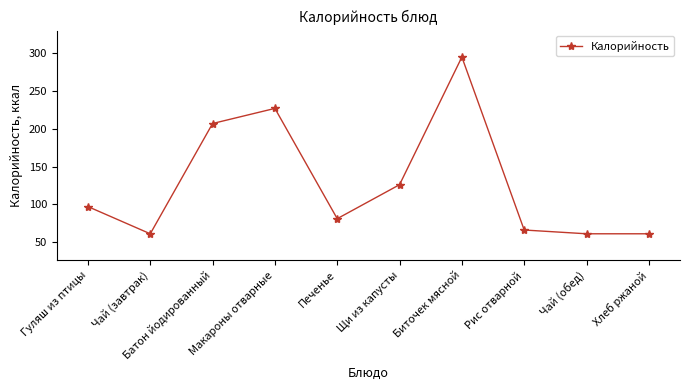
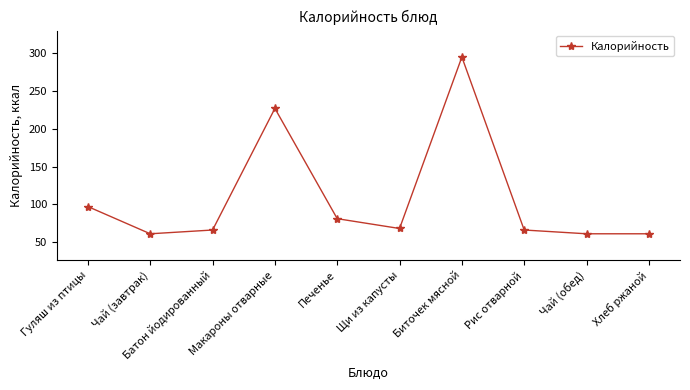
  {
    "Гуляш из птицы": 100,
    "Чай (завтрак)": 60,
-   "Батон йодированный": 210,
+   "Батон йодированный": 70,
    "Макароны отварные": 230,
    "Печенье": 80,
-   "Щи из капусты": 130,
+   "Щи из капусты": 70,
    "Биточек мясной": 300,
    "Рис отварной": 70,
    "Чай (обед)": 60,
    "Хлеб ржаной": 60
  }
